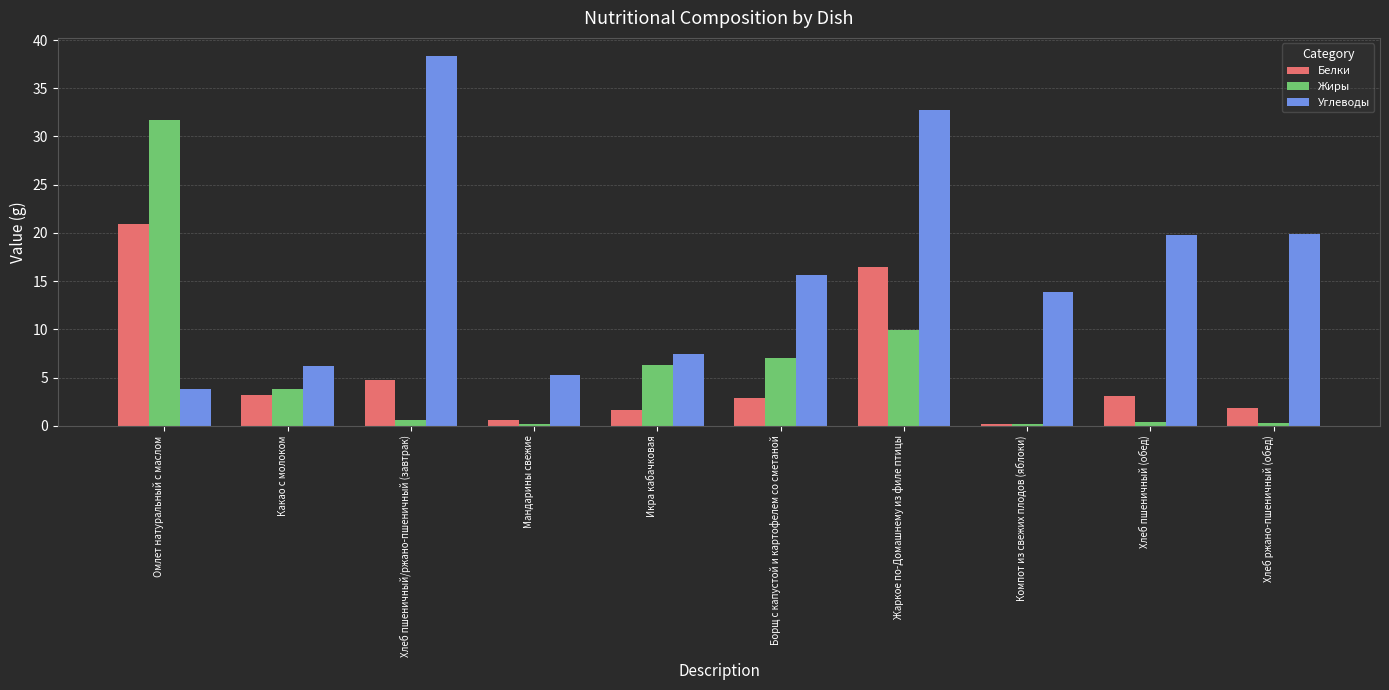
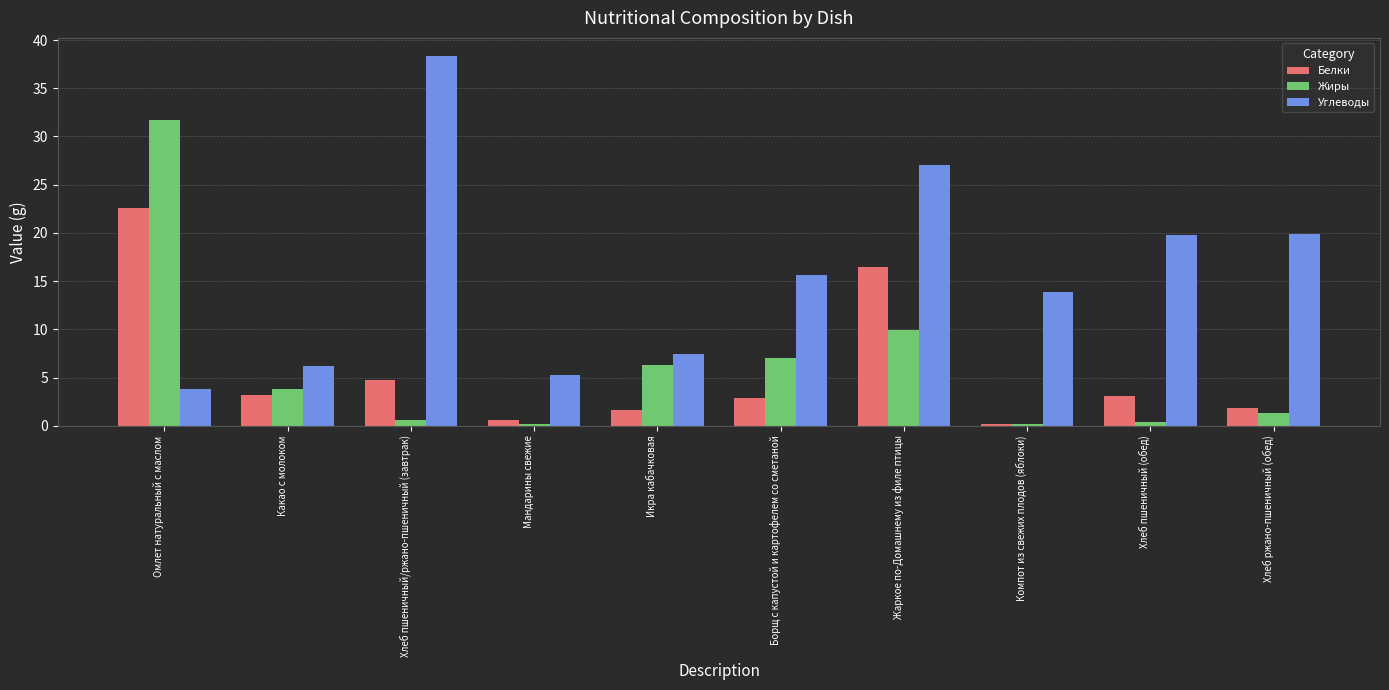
  {
    "Белки": {
-     "Омлет натуральный с маслом": 21,
+     "Омлет натуральный с маслом": 23,
      "Какао с молоком": 3,
      "Хлеб пшеничный/ржано-пшеничный (завтрак)": 5,
      "Мандарины свежие": 1,
      "Икра кабачковая": 2,
      "Борщ с капустой и картофелем со сметаной": 3,
      "Жаркое по-Домашнему из филе птицы": 16,
      "Хлеб пшеничный (обед)": 3,
      "Хлеб ржано-пшеничный (обед)": 2
    },
    "Жиры": {
      "Омлет натуральный с маслом": 32,
      "Какао с молоком": 4,
      "Хлеб пшеничный/ржано-пшеничный (завтрак)": 1,
      "Икра кабачковая": 6,
      "Борщ с капустой и картофелем со сметаной": 7,
      "Жаркое по-Домашнему из филе птицы": 10,
      "Хлеб пшеничный (обед)": 0,
-     "Хлеб ржано-пшеничный (обед)": 0
+     "Хлеб ржано-пшеничный (обед)": 1
    },
    "Углеводы": {
      "Омлет натуральный с маслом": 4,
      "Какао с молоком": 6,
      "Хлеб пшеничный/ржано-пшеничный (завтрак)": 38,
      "Мандарины свежие": 5,
      "Икра кабачковая": 7,
      "Борщ с капустой и картофелем со сметаной": 16,
-     "Жаркое по-Домашнему из филе птицы": 33,
+     "Жаркое по-Домашнему из филе птицы": 27,
      "Компот из свежих плодов (яблоки)": 14,
      "Хлеб пшеничный (обед)": 20,
      "Хлеб ржано-пшеничный (обед)": 20
    }
  }
